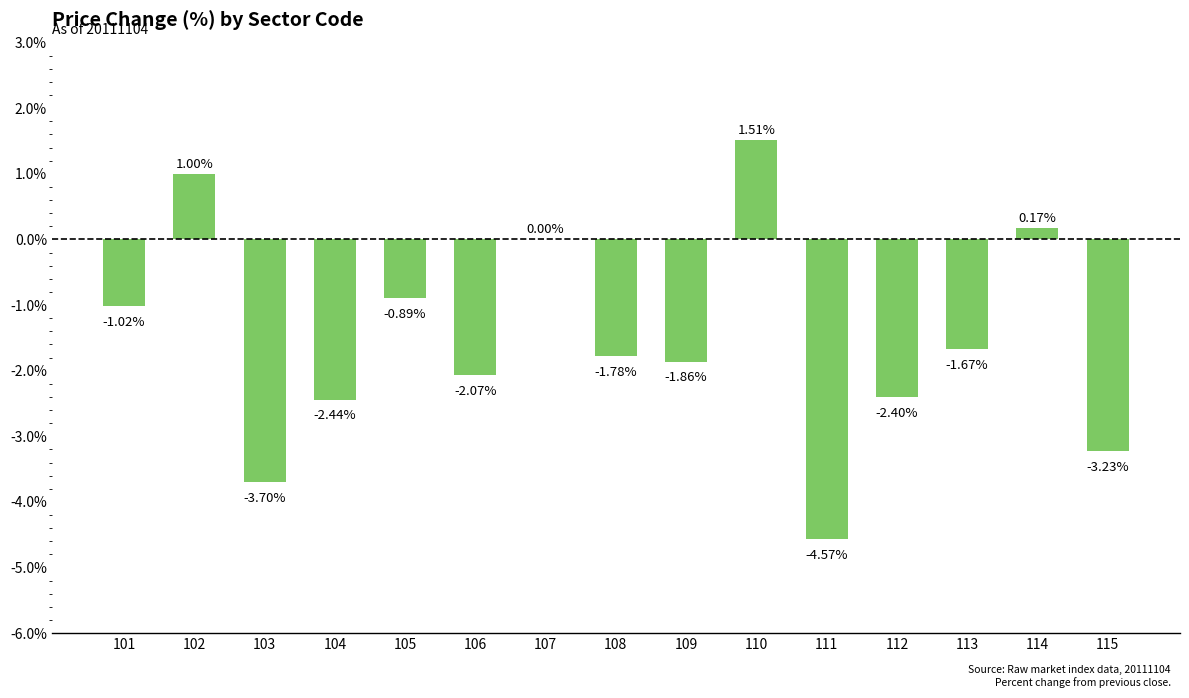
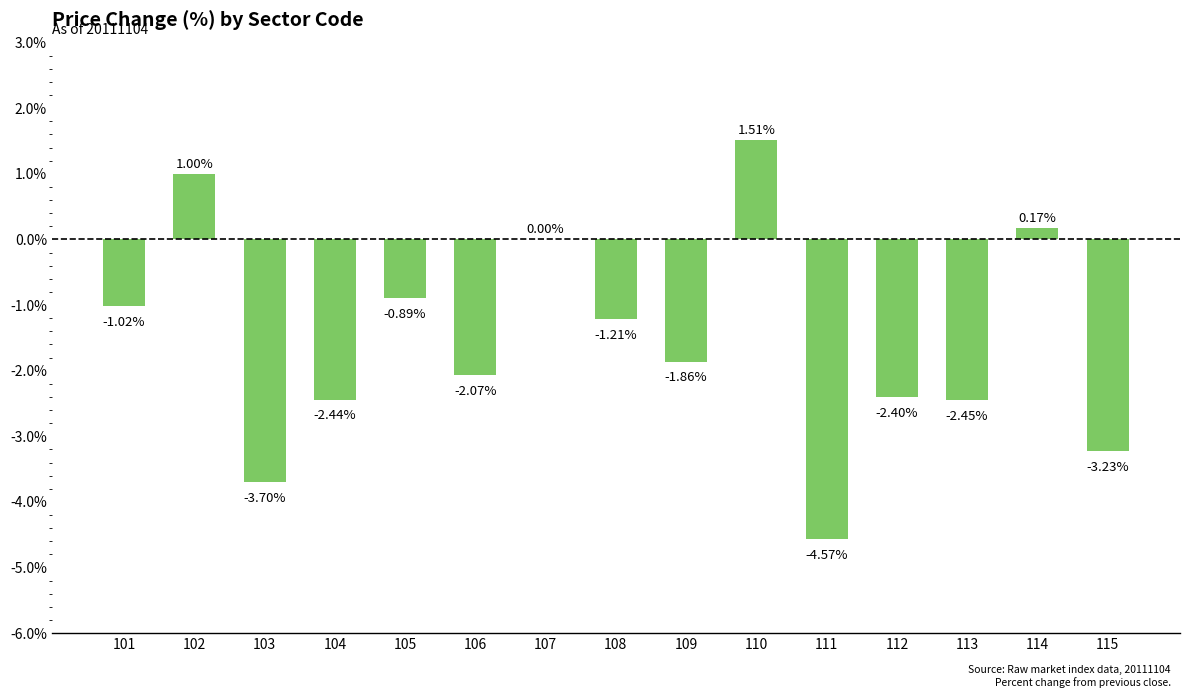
  {
    "101": "-1.02%",
    "102": "1.00%",
    "103": "-3.70%",
    "104": "-2.44%",
    "105": "-0.89%",
    "106": "-2.07%",
    "107": "0.00%",
-   "108": "-1.78%",
+   "108": "-1.21%",
    "109": "-1.86%",
    "110": "1.51%",
    "111": "-4.57%",
    "112": "-2.40%",
-   "113": "-1.67%",
+   "113": "-2.45%",
    "114": "0.17%",
    "115": "-3.23%"
  }
